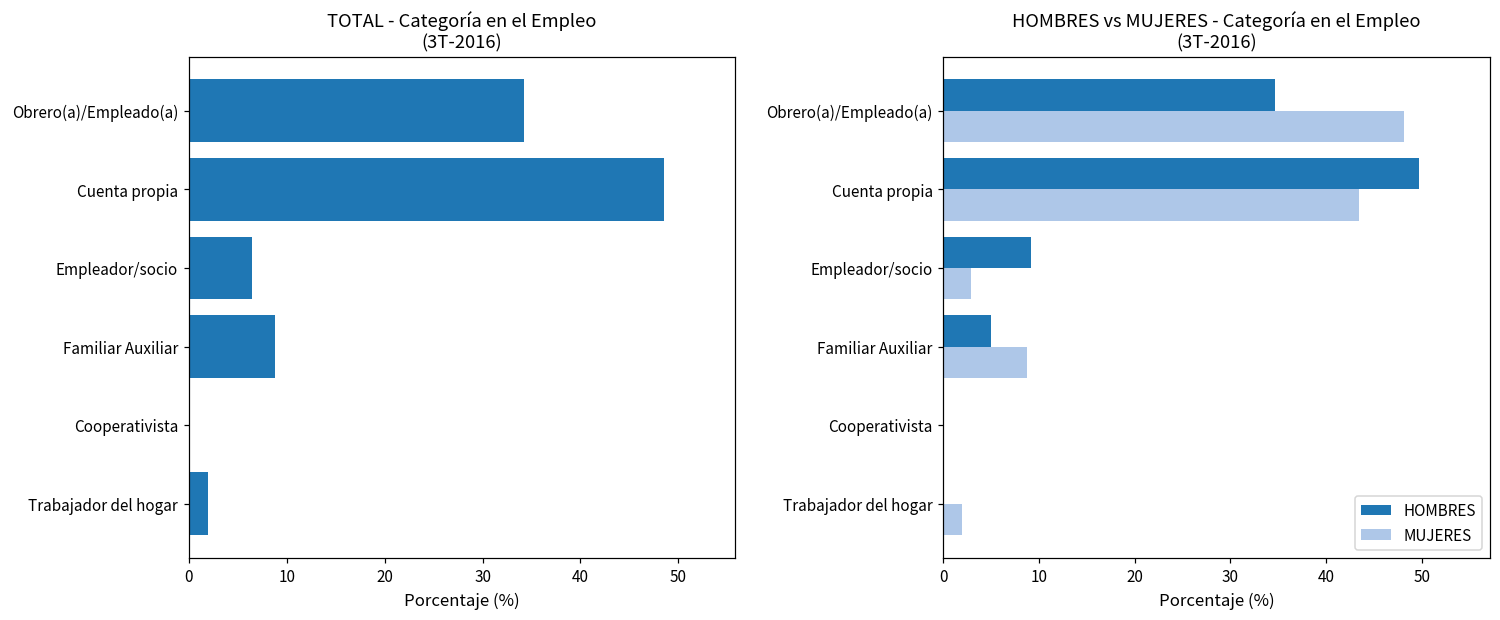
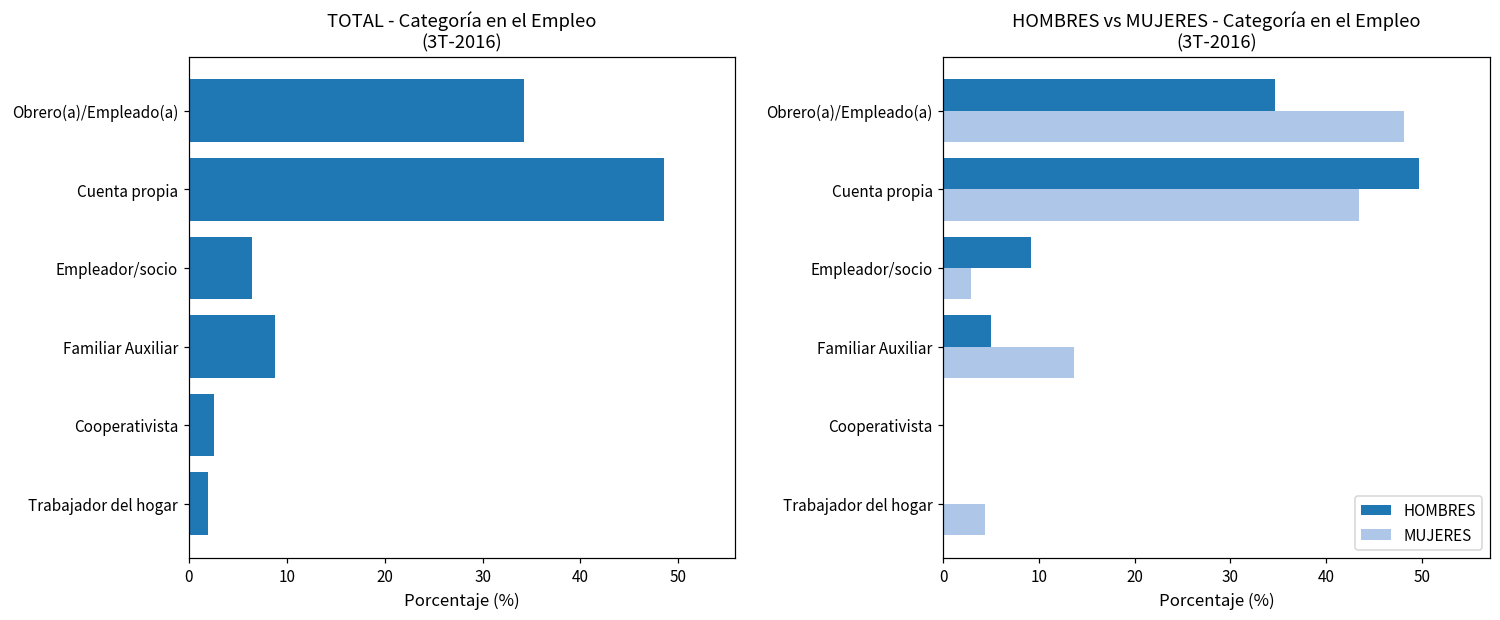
  {
    "TOTAL - Categoría en el Empleo (3T-2016)": {
      "Obrero(a)/Empleado(a)": 34,
      "Cuenta propia": 49,
      "Empleador/socio": 6,
      "Familiar Auxiliar": 9,
-     "Cooperativista": 0,
+     "Cooperativista": 3,
      "Trabajador del hogar": 2
    },
    "HOMBRES vs MUJERES - Categoría en el Empleo (3T-2016)": {
      "HOMBRES": {
        "Obrero(a)/Empleado(a)": 35,
        "Cuenta propia": 50,
        "Empleador/socio": 9,
        "Familiar Auxiliar": 5
      },
      "MUJERES": {
        "Obrero(a)/Empleado(a)": 48,
        "Cuenta propia": 43,
        "Empleador/socio": 3,
-       "Familiar Auxiliar": 9,
+       "Familiar Auxiliar": 14,
        "Cooperativista": 0,
-       "Trabajador del hogar": 2
+       "Trabajador del hogar": 4
      }
    }
  }
